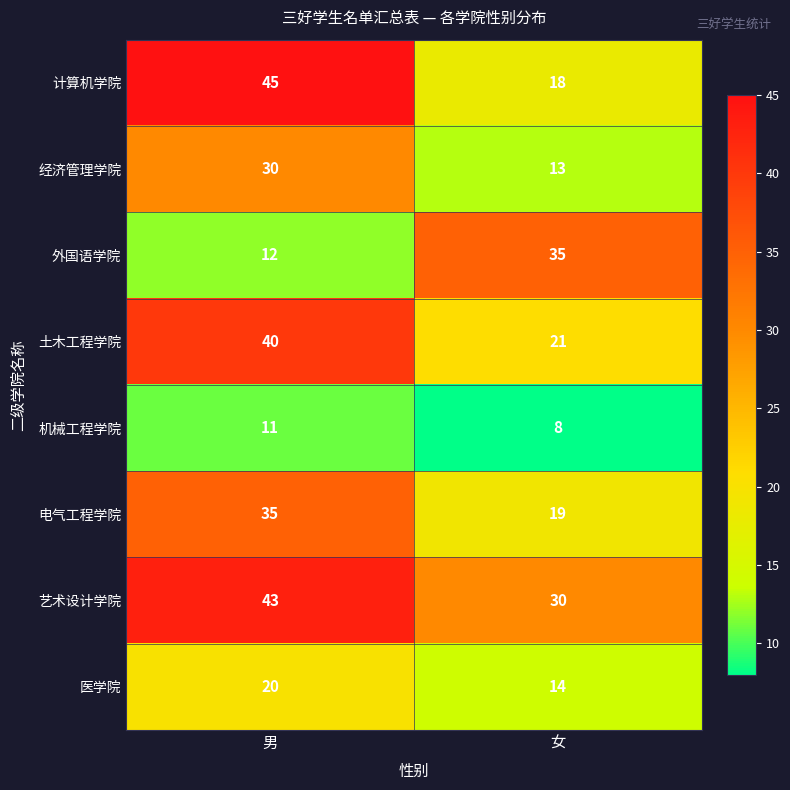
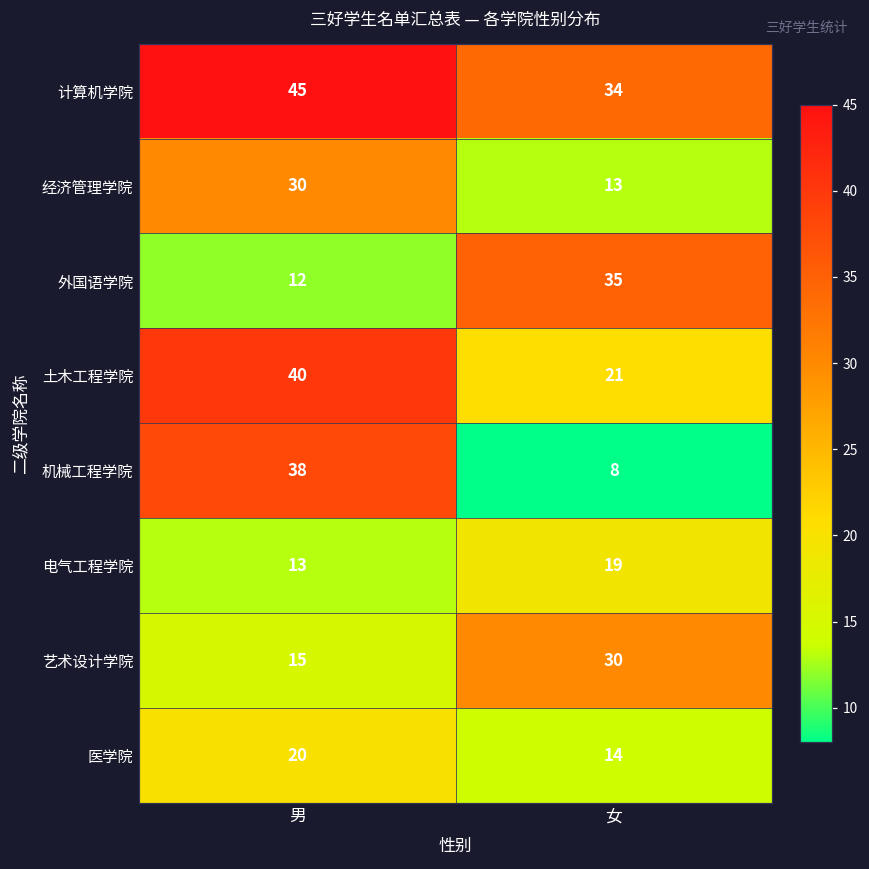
  {
    "计算机学院": {
      "男": 45,
-     "女": 18
+     "女": 34
    },
    "经济管理学院": {
      "男": 30,
      "女": 13
    },
    "外国语学院": {
      "男": 12,
      "女": 35
    },
    "土木工程学院": {
      "男": 40,
      "女": 21
    },
    "机械工程学院": {
-     "男": 11,
+     "男": 38,
      "女": 8
    },
    "电气工程学院": {
-     "男": 35,
+     "男": 13,
      "女": 19
    },
    "艺术设计学院": {
-     "男": 43,
+     "男": 15,
      "女": 30
    },
    "医学院": {
      "男": 20,
      "女": 14
    }
  }
